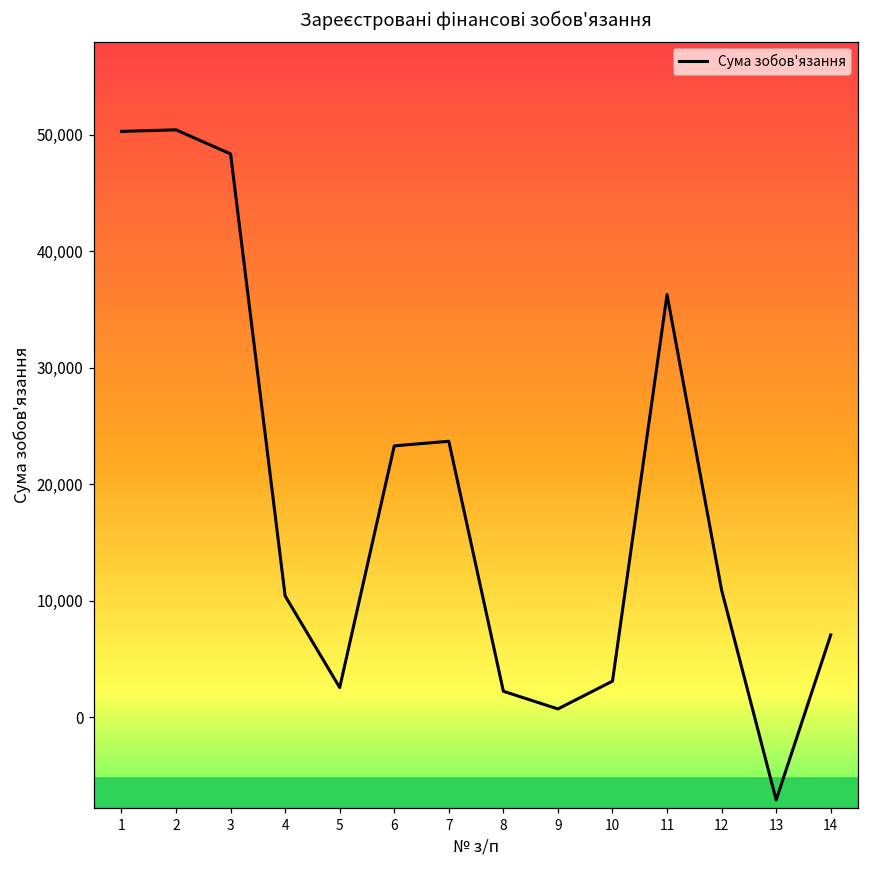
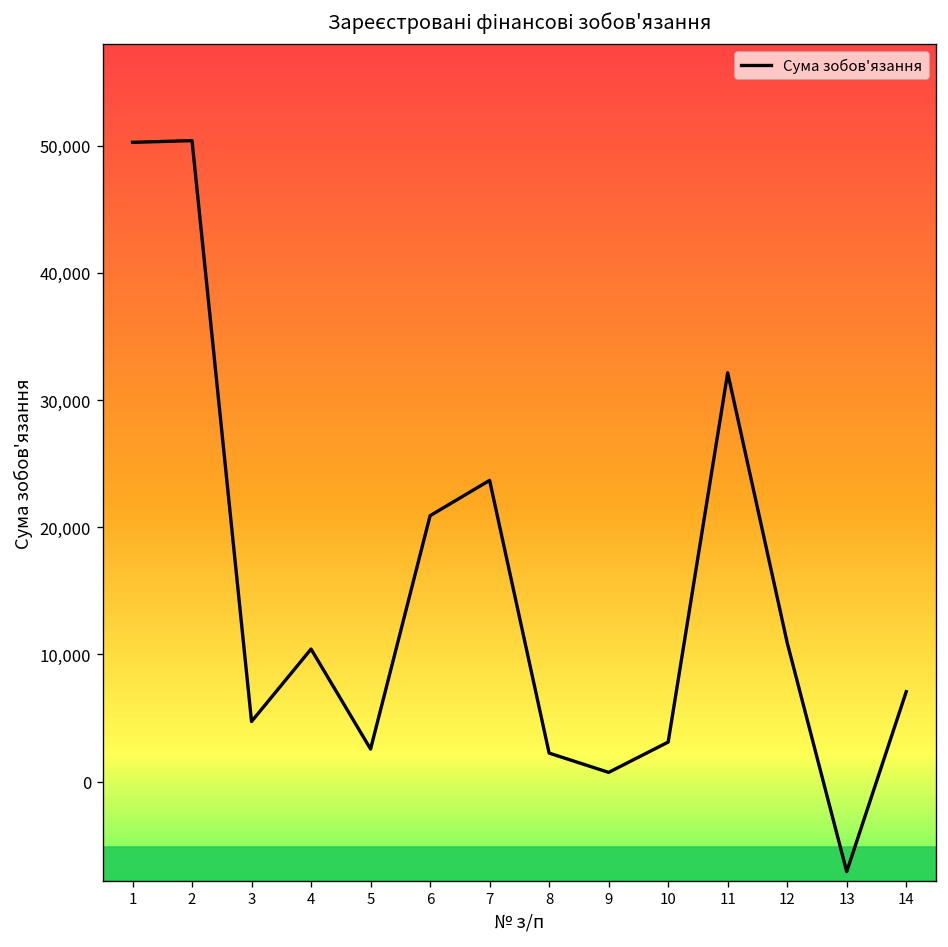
  {
    "1": "50,300",
    "2": "50,400",
-   "3": "48,300",
+   "3": "4,700",
    "4": "10,400",
    "5": "2,600",
-   "6": "23,300",
+   "6": "20,900",
    "7": "23,700",
    "8": "2,200",
    "9": "700",
    "10": "3,100",
-   "11": "36,300",
+   "11": "32,100",
    "12": "10,900",
    "14": "7,100"
  }
